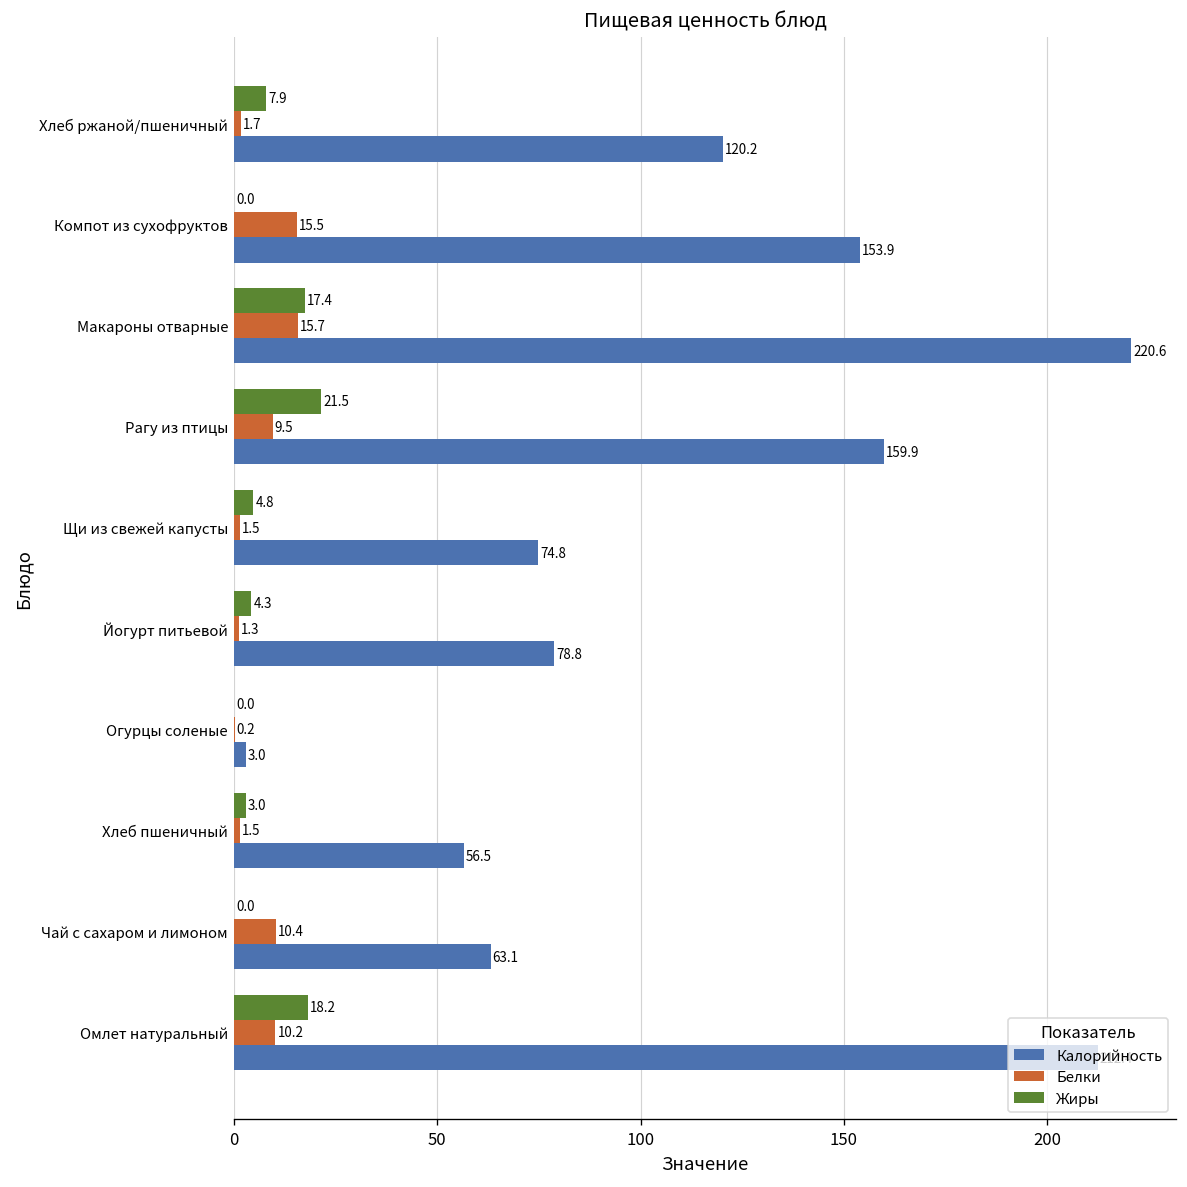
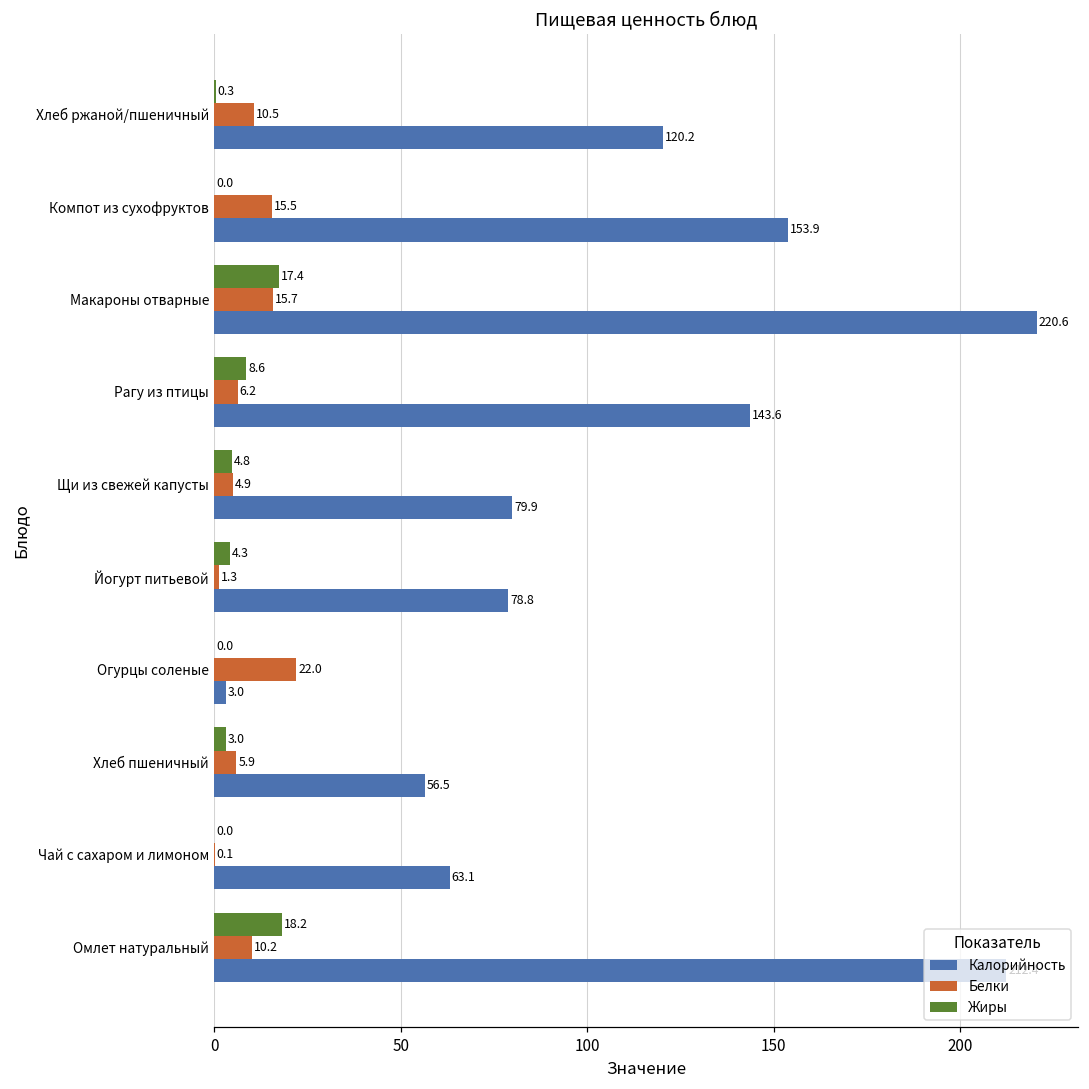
  {
    "Калорийность": {
      "Хлеб ржаной/пшеничный": 120.2,
      "Компот из сухофруктов": 153.9,
      "Макароны отварные": 220.6,
-     "Рагу из птицы": 159.9,
-     "Щи из свежей капусты": 74.8,
+     "Рагу из птицы": 143.6,
+     "Щи из свежей капусты": 79.9,
      "Йогурт питьевой": 78.8,
      "Огурцы соленые": 3.0,
      "Хлеб пшеничный": 56.5,
      "Чай с сахаром и лимоном": 63.1
    },
    "Белки": {
-     "Хлеб ржаной/пшеничный": 1.7,
+     "Хлеб ржаной/пшеничный": 10.5,
      "Компот из сухофруктов": 15.5,
      "Макароны отварные": 15.7,
-     "Рагу из птицы": 9.5,
-     "Щи из свежей капусты": 1.5,
+     "Рагу из птицы": 6.2,
+     "Щи из свежей капусты": 4.9,
      "Йогурт питьевой": 1.3,
-     "Огурцы соленые": 0.2,
-     "Хлеб пшеничный": 1.5,
-     "Чай с сахаром и лимоном": 10.4,
+     "Огурцы соленые": 22.0,
+     "Хлеб пшеничный": 5.9,
+     "Чай с сахаром и лимоном": 0.1,
      "Омлет натуральный": 10.2
    },
    "Жиры": {
-     "Хлеб ржаной/пшеничный": 7.9,
+     "Хлеб ржаной/пшеничный": 0.3,
      "Компот из сухофруктов": 0.0,
      "Макароны отварные": 17.4,
-     "Рагу из птицы": 21.5,
+     "Рагу из птицы": 8.6,
      "Щи из свежей капусты": 4.8,
      "Йогурт питьевой": 4.3,
      "Огурцы соленые": 0.0,
      "Хлеб пшеничный": 3.0,
      "Чай с сахаром и лимоном": 0.0,
      "Омлет натуральный": 18.2
    }
  }
